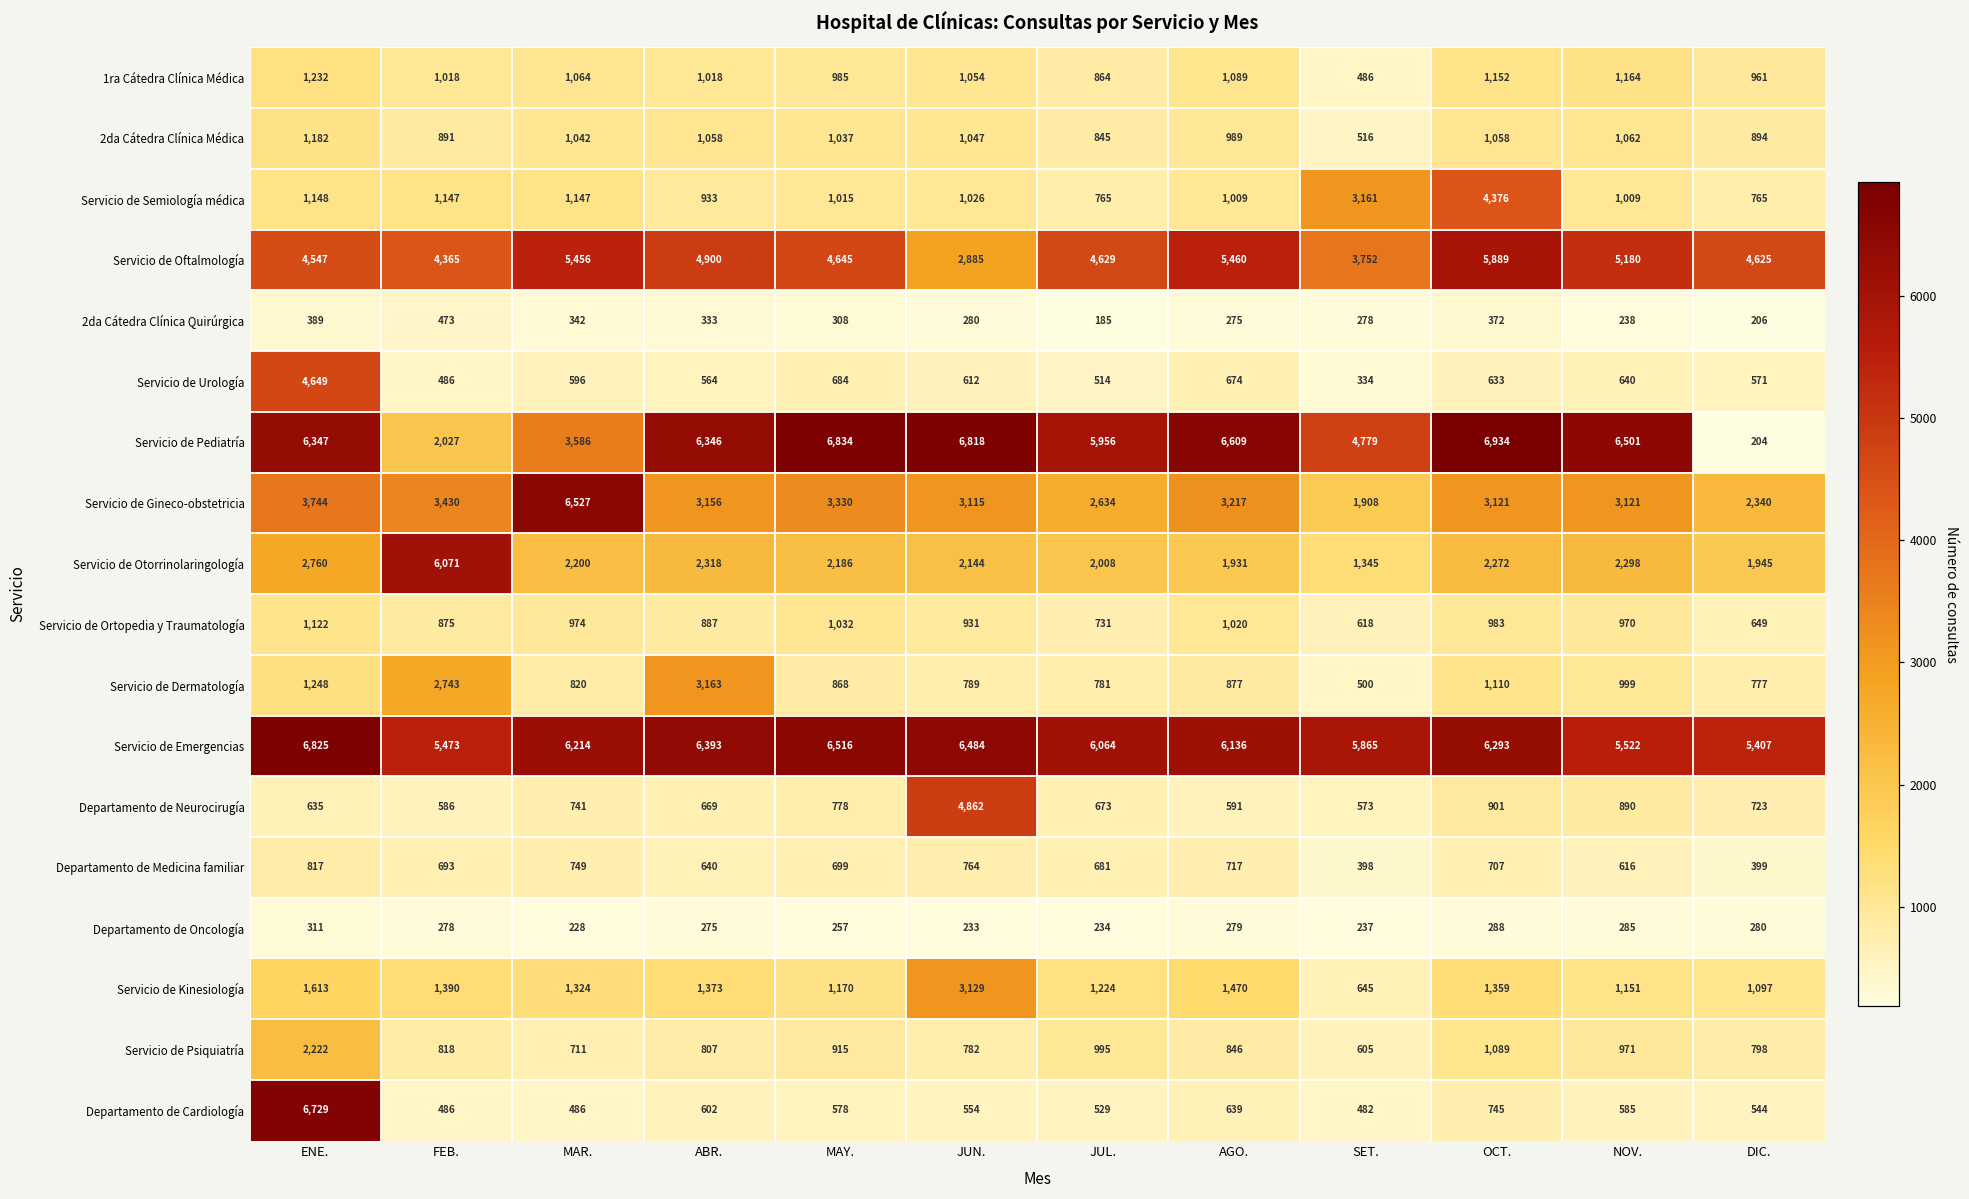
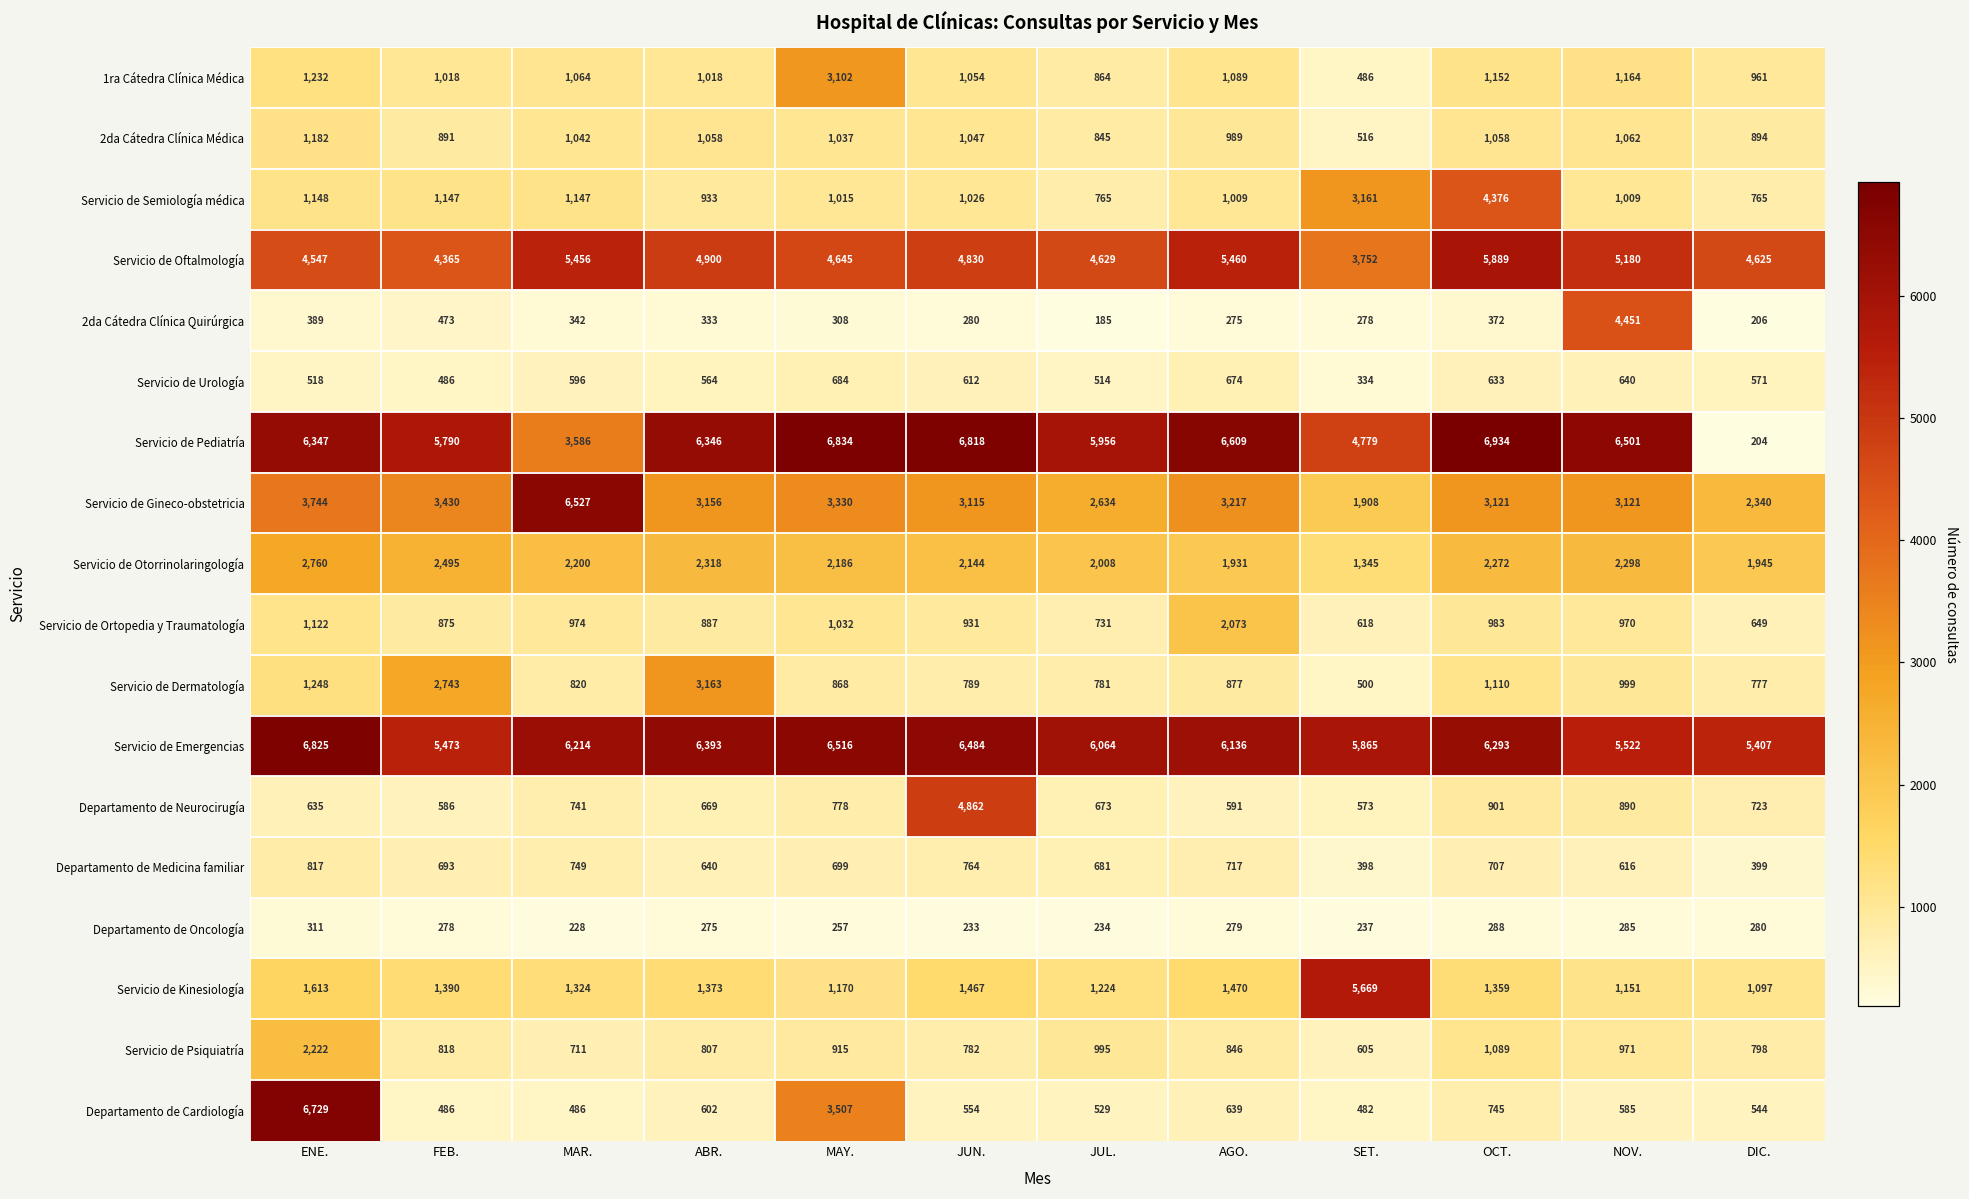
  {
    "1ra Cátedra Clínica Médica": {
      "ENE.": "1,232",
      "FEB.": "1,018",
      "MAR.": "1,064",
      "ABR.": "1,018",
-     "MAY.": "985",
+     "MAY.": "3,102",
      "JUN.": "1,054",
      "JUL.": "864",
      "AGO.": "1,089",
      "SET.": "486",
      "OCT.": "1,152",
      "NOV.": "1,164",
      "DIC.": "961"
    },
    "Servicio de Oftalmología": {
      "ENE.": "4,547",
      "FEB.": "4,365",
      "MAR.": "5,456",
      "ABR.": "4,900",
      "MAY.": "4,645",
-     "JUN.": "2,885",
+     "JUN.": "4,830",
      "JUL.": "4,629",
      "AGO.": "5,460",
      "SET.": "3,752",
      "OCT.": "5,889",
      "NOV.": "5,180",
      "DIC.": "4,625"
    },
    "2da Cátedra Clínica Quirúrgica": {
      "ENE.": "389",
      "FEB.": "473",
      "MAR.": "342",
      "ABR.": "333",
      "MAY.": "308",
      "JUN.": "280",
      "JUL.": "185",
      "AGO.": "275",
      "SET.": "278",
      "OCT.": "372",
-     "NOV.": "238",
+     "NOV.": "4,451",
      "DIC.": "206"
    },
    "Servicio de Urología": {
-     "ENE.": "4,649",
+     "ENE.": "518",
      "FEB.": "486",
      "MAR.": "596",
      "ABR.": "564",
      "MAY.": "684",
      "JUN.": "612",
      "JUL.": "514",
      "AGO.": "674",
      "SET.": "334",
      "OCT.": "633",
      "NOV.": "640",
      "DIC.": "571"
    },
    "Servicio de Pediatría": {
      "ENE.": "6,347",
-     "FEB.": "2,027",
+     "FEB.": "5,790",
      "MAR.": "3,586",
      "ABR.": "6,346",
      "MAY.": "6,834",
      "JUN.": "6,818",
      "JUL.": "5,956",
      "AGO.": "6,609",
      "SET.": "4,779",
      "OCT.": "6,934",
      "NOV.": "6,501",
      "DIC.": "204"
    },
    "Servicio de Otorrinolaringología": {
      "ENE.": "2,760",
-     "FEB.": "6,071",
+     "FEB.": "2,495",
      "MAR.": "2,200",
      "ABR.": "2,318",
      "MAY.": "2,186",
      "JUN.": "2,144",
      "JUL.": "2,008",
      "AGO.": "1,931",
      "SET.": "1,345",
      "OCT.": "2,272",
      "NOV.": "2,298",
      "DIC.": "1,945"
    },
    "Servicio de Ortopedia y Traumatología": {
      "ENE.": "1,122",
      "FEB.": "875",
      "MAR.": "974",
      "ABR.": "887",
      "MAY.": "1,032",
      "JUN.": "931",
      "JUL.": "731",
-     "AGO.": "1,020",
+     "AGO.": "2,073",
      "SET.": "618",
      "OCT.": "983",
      "NOV.": "970",
      "DIC.": "649"
    },
    "Servicio de Kinesiología": {
      "ENE.": "1,613",
      "FEB.": "1,390",
      "MAR.": "1,324",
      "ABR.": "1,373",
      "MAY.": "1,170",
-     "JUN.": "3,129",
+     "JUN.": "1,467",
      "JUL.": "1,224",
      "AGO.": "1,470",
-     "SET.": "645",
+     "SET.": "5,669",
      "OCT.": "1,359",
      "NOV.": "1,151",
      "DIC.": "1,097"
    },
    "Departamento de Cardiología": {
      "ENE.": "6,729",
      "FEB.": "486",
      "MAR.": "486",
      "ABR.": "602",
-     "MAY.": "578",
+     "MAY.": "3,507",
      "JUN.": "554",
      "JUL.": "529",
      "AGO.": "639",
      "SET.": "482",
      "OCT.": "745",
      "NOV.": "585",
      "DIC.": "544"
    }
  }
